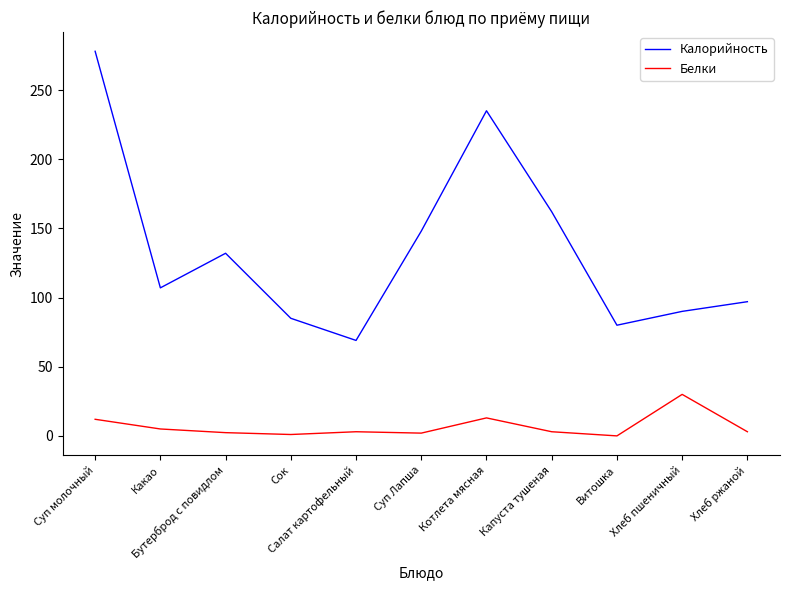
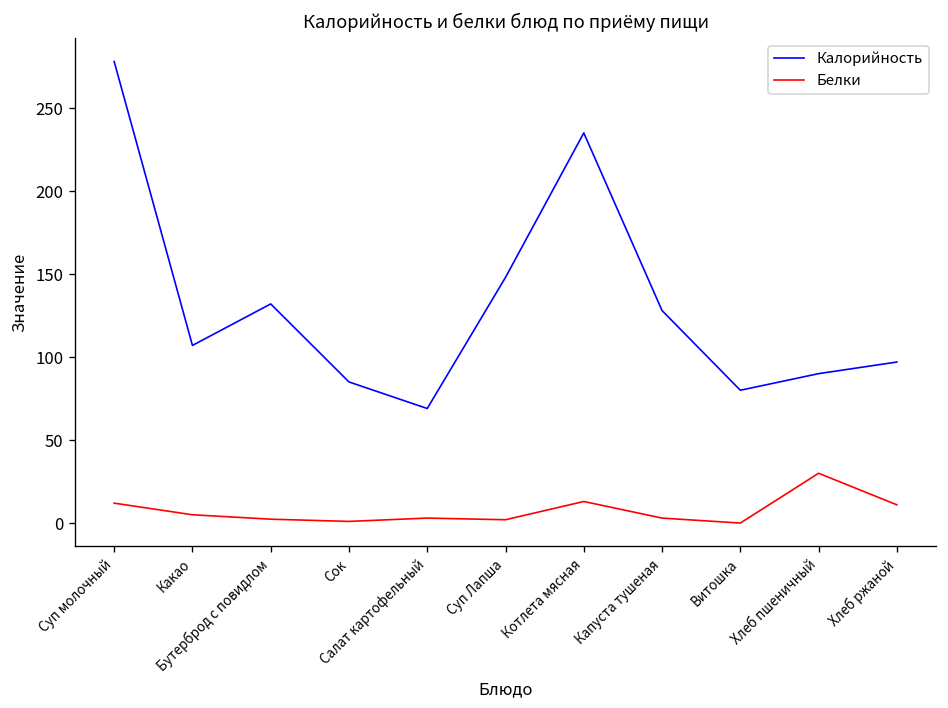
  {
    "Калорийность": {
      "Суп молочный": 278,
      "Какао": 107,
      "Бутерброд с повидлом": 132,
      "Сок": 85,
      "Салат картофельный": 69,
      "Суп Лапша": 148,
      "Котлета мясная": 235,
-     "Капуста тушеная": 162,
+     "Капуста тушеная": 128,
      "Витошка": 80,
      "Хлеб пшеничный": 90,
      "Хлеб ржаной": 97
    },
    "Белки": {
      "Суп молочный": 12,
      "Какао": 5,
      "Бутерброд с повидлом": 2,
      "Сок": 1,
      "Салат картофельный": 3,
      "Суп Лапша": 2,
      "Котлета мясная": 13,
      "Капуста тушеная": 3,
      "Витошка": 0,
      "Хлеб пшеничный": 30,
-     "Хлеб ржаной": 3
+     "Хлеб ржаной": 11
    }
  }
